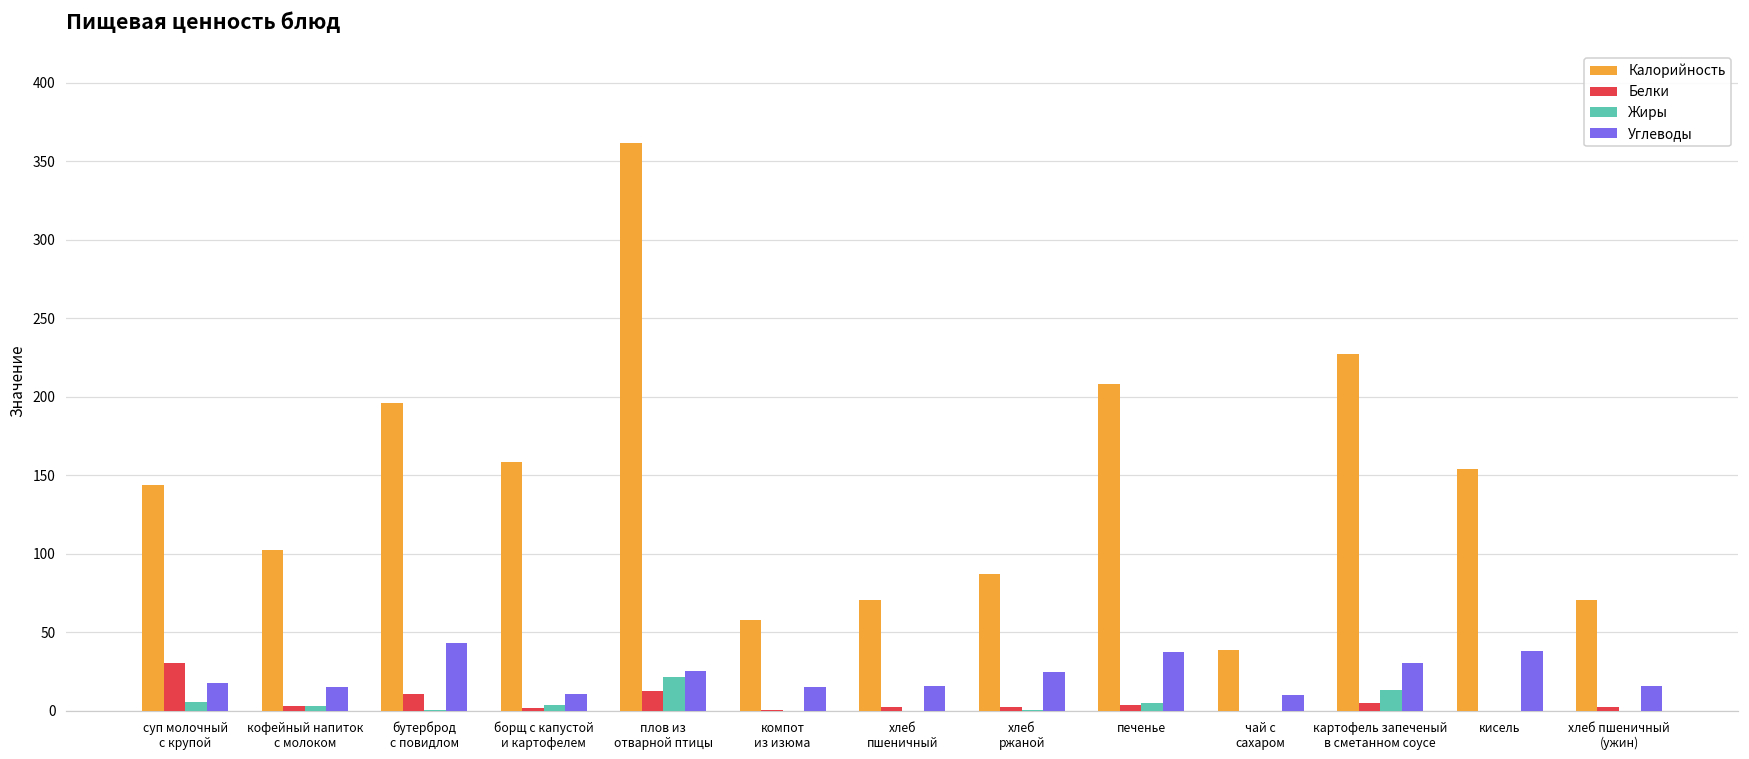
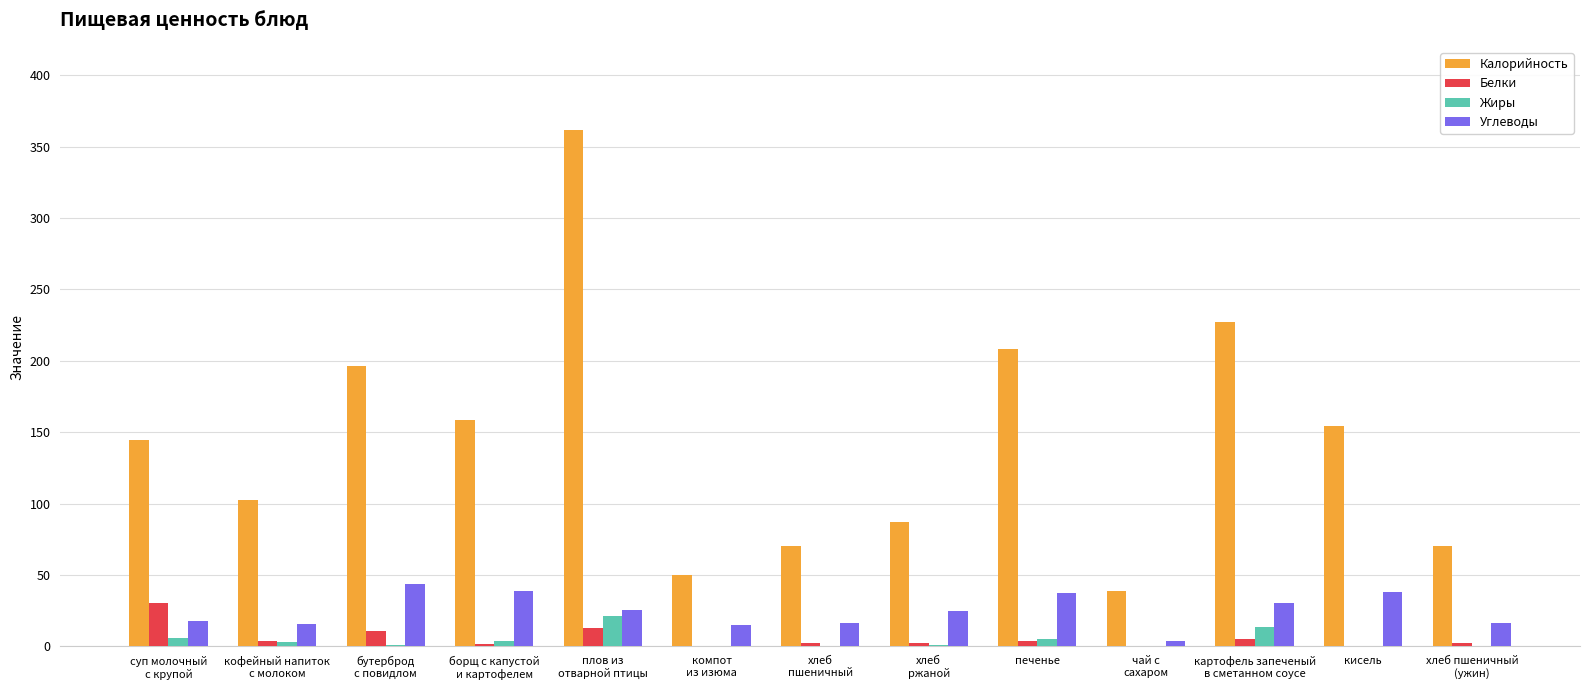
  {
    "Калорийность": {
      "суп молочный с крупой": 144,
      "кофейный напиток с молоком": 102,
      "бутерброд с повидлом": 196,
      "борщ с капустой и картофелем": 158,
      "плов из отварной птицы": 362,
-     "компот из изюма": 58,
+     "компот из изюма": 50,
      "хлеб пшеничный": 71,
      "хлеб ржаной": 87,
      "печенье": 209,
      "чай с сахаром": 39,
      "картофель запеченый в сметанном соусе": 227,
      "кисель": 154,
      "хлеб пшеничный (ужин)": 71
    },
    "Белки": {
      "суп молочный с крупой": 30,
      "кофейный напиток с молоком": 3,
      "бутерброд с повидлом": 11,
      "плов из отварной птицы": 12,
      "хлеб пшеничный": 2,
      "хлеб ржаной": 2,
      "печенье": 4,
      "картофель запеченый в сметанном соусе": 5,
      "хлеб пшеничный (ужин)": 2
    },
    "Жиры": {
      "суп молочный с крупой": 6,
      "кофейный напиток с молоком": 3,
      "борщ с капустой и картофелем": 4,
      "плов из отварной птицы": 21,
      "печенье": 5,
      "чай с сахаром": 0,
      "картофель запеченый в сметанном соусе": 13,
      "кисель": 0
    },
    "Углеводы": {
      "суп молочный с крупой": 18,
      "кофейный напиток с молоком": 15,
      "бутерброд с повидлом": 43,
-     "борщ с капустой и картофелем": 11,
+     "борщ с капустой и картофелем": 39,
      "плов из отварной птицы": 25,
      "компот из изюма": 15,
      "хлеб пшеничный": 16,
      "хлеб ржаной": 25,
      "печенье": 37,
-     "чай с сахаром": 10,
+     "чай с сахаром": 4,
      "картофель запеченый в сметанном соусе": 31,
      "кисель": 38,
      "хлеб пшеничный (ужин)": 16
    }
  }
